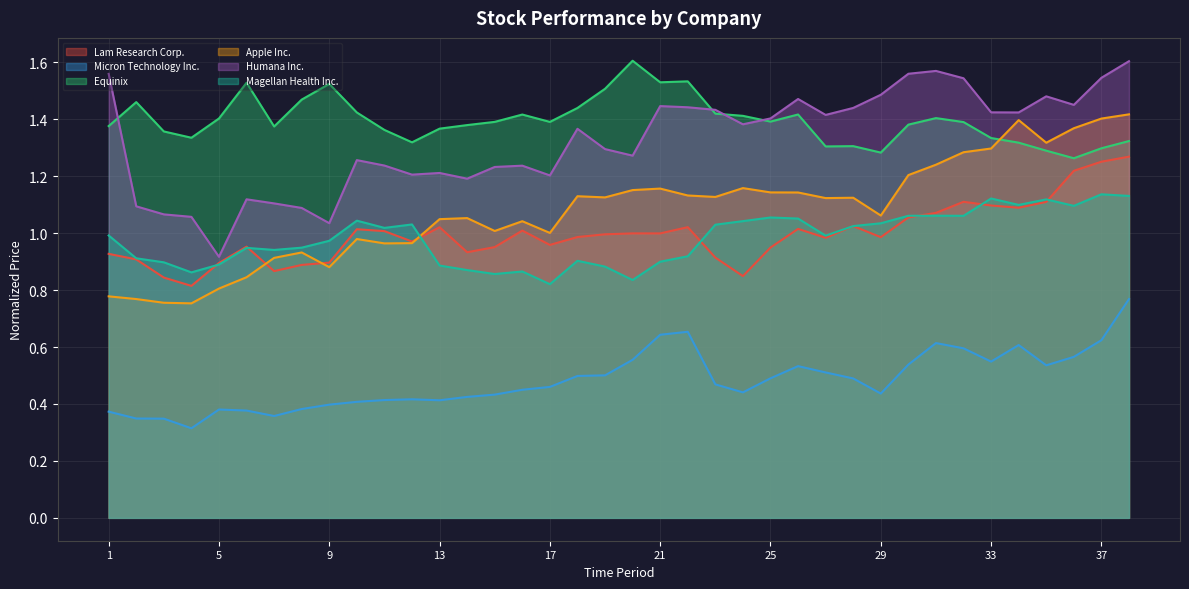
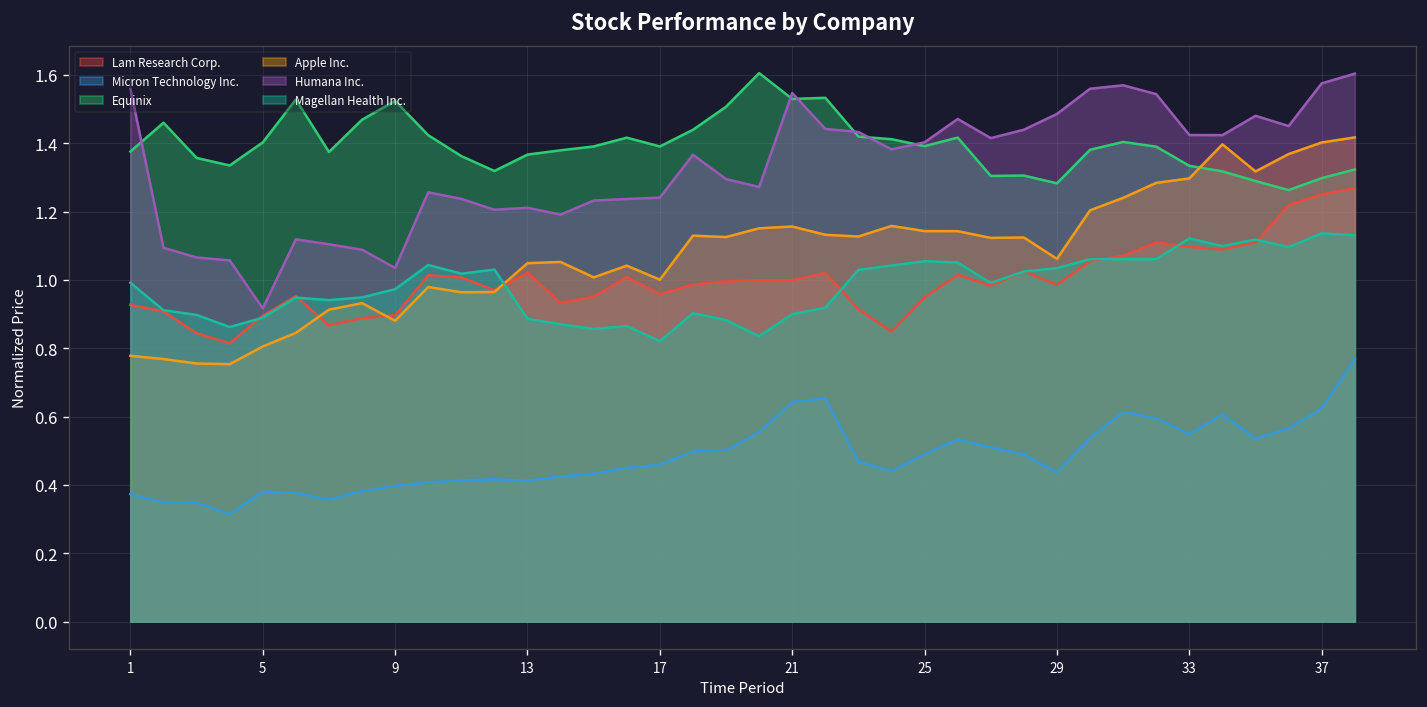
  {
    "Humana Inc.": {
      "5": 0.92,
      "9": 1.03,
      "13": 1.21,
-     "17": 1.20,
-     "21": 1.45,
+     "17": 1.24,
+     "21": 1.55,
      "25": 1.40,
      "29": 1.49,
      "33": 1.42,
-     "37": 1.55
+     "37": 1.58
    }
  }
